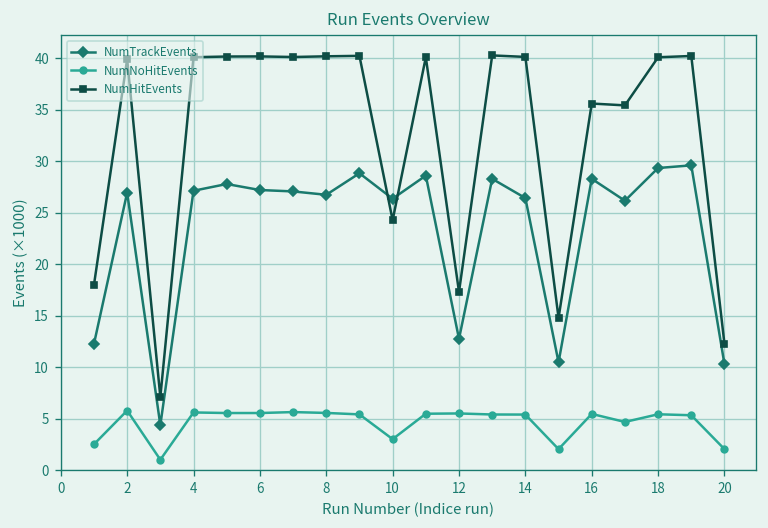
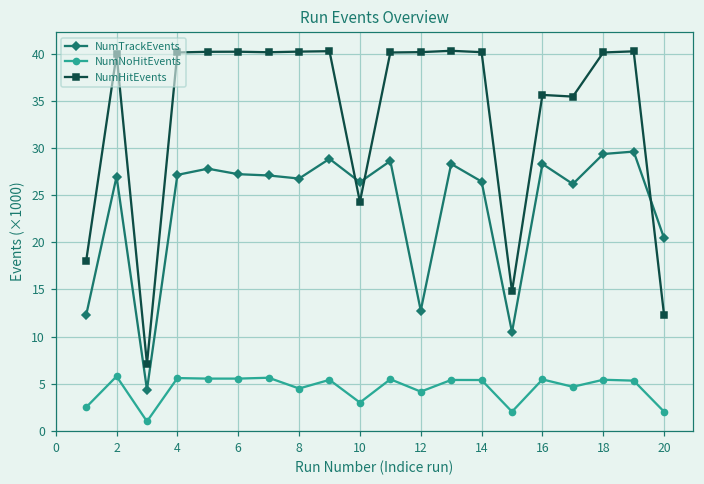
  {
    "NumTrackEvents": {
      "2": 27,
      "4": 27,
      "6": 27,
      "8": 27,
      "10": 26,
      "12": 13,
      "14": 26,
      "16": 28,
      "18": 29,
-     "20": 10
+     "20": 20
    },
    "NumNoHitEvents": {
      "2": 6,
      "4": 6,
      "6": 6,
-     "8": 6,
+     "8": 4,
      "10": 3,
-     "12": 6,
+     "12": 4,
      "14": 5,
      "16": 5,
      "18": 5,
      "20": 2
    },
    "NumHitEvents": {
      "6": 40,
      "8": 40,
      "10": 24,
-     "12": 17,
+     "12": 40,
      "14": 40,
      "16": 36,
      "18": 40,
      "20": 12
    }
  }
